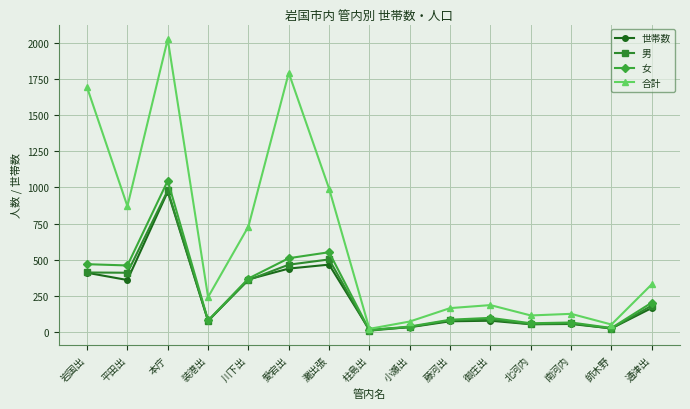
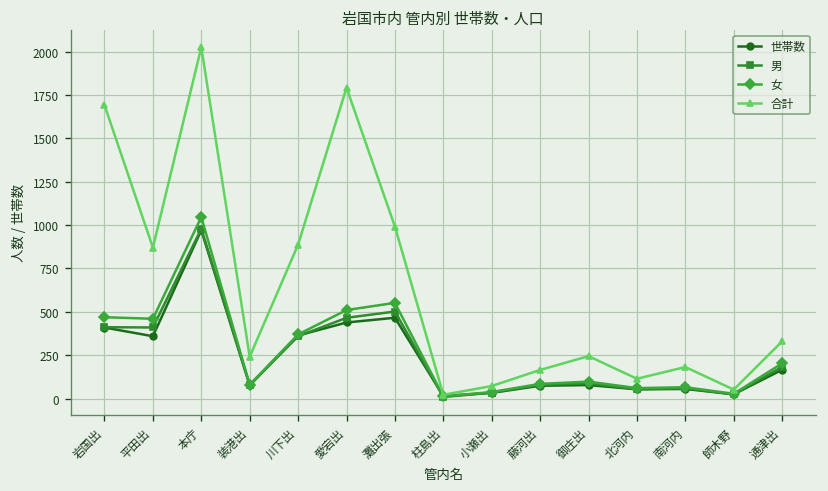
  {
    "合計": {
      "岩国出": 1690,
      "平田出": 870,
      "本庁": 2030,
      "装港出": 240,
-     "川下出": 730,
+     "川下出": 890,
      "愛宕出": 1790,
      "灘出張": 990,
      "小瀬出": 70,
      "藤河出": 170,
-     "御庄出": 190,
+     "御庄出": 240,
      "北河内": 110,
-     "南河内": 130,
+     "南河内": 180,
      "師木野": 50,
      "通津出": 330
    }
  }
